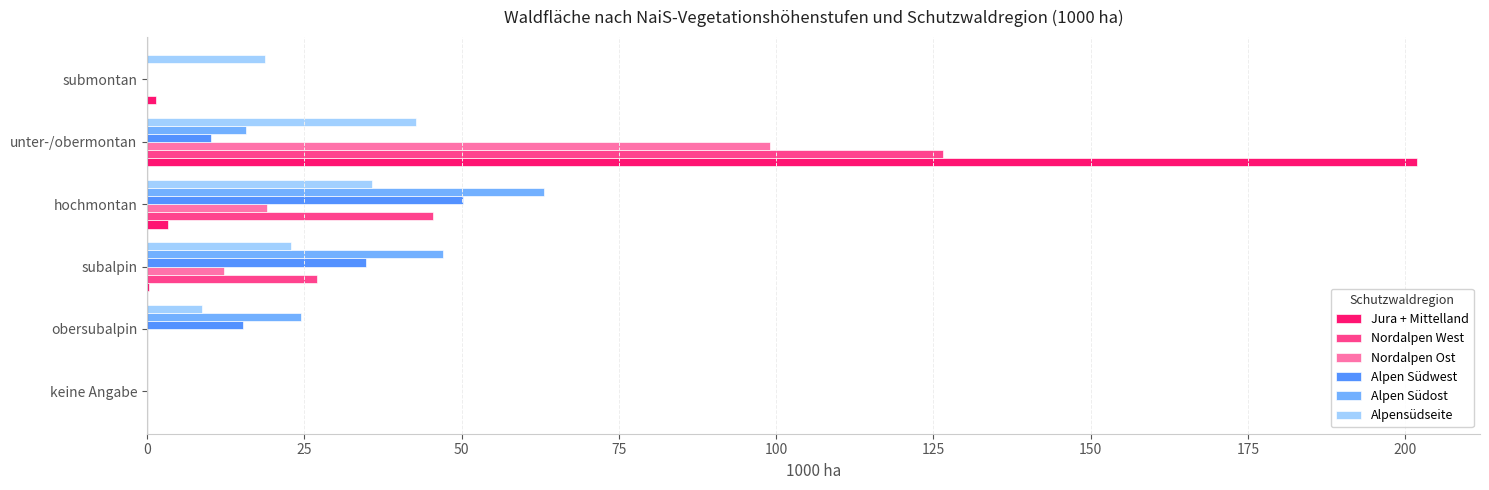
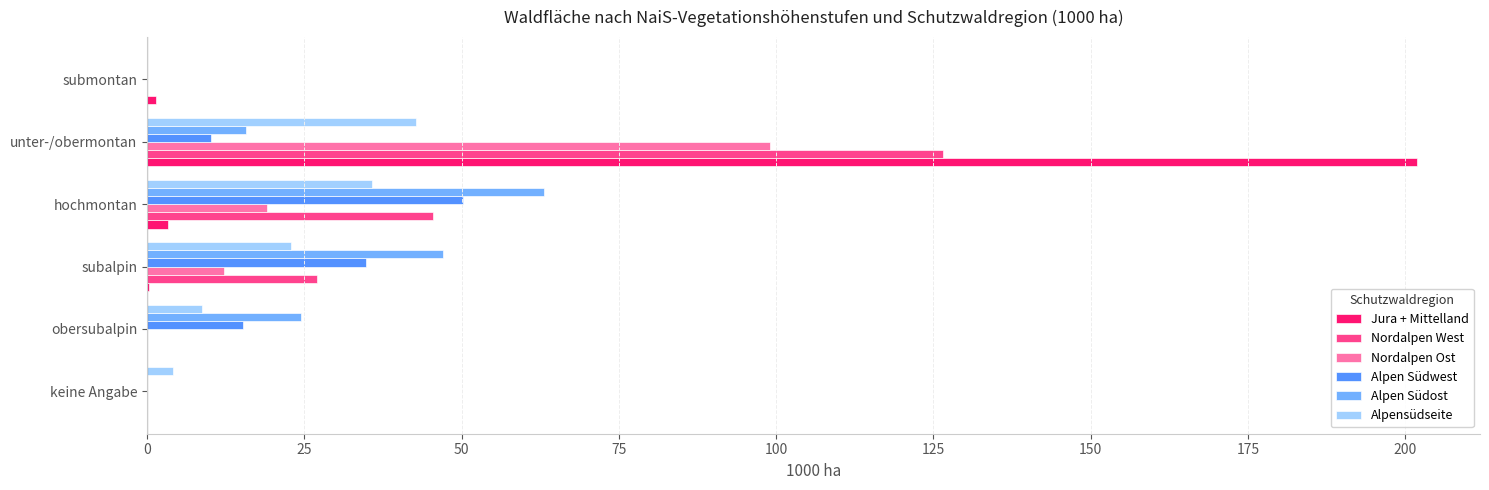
  {
    "Alpensüdseite": {
-     "submontan": 19,
+     "submontan": 0,
      "unter-/obermontan": 43,
      "hochmontan": 36,
      "subalpin": 23,
      "obersubalpin": 9,
-     "keine Angabe": 0
+     "keine Angabe": 4
    }
  }
